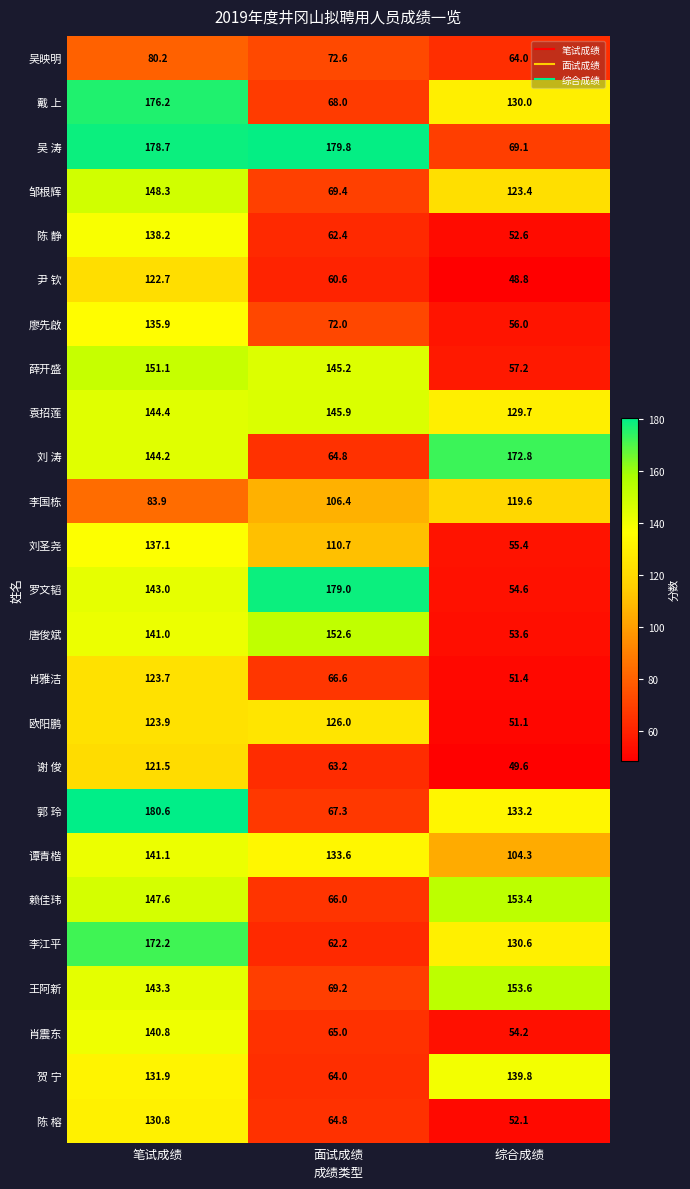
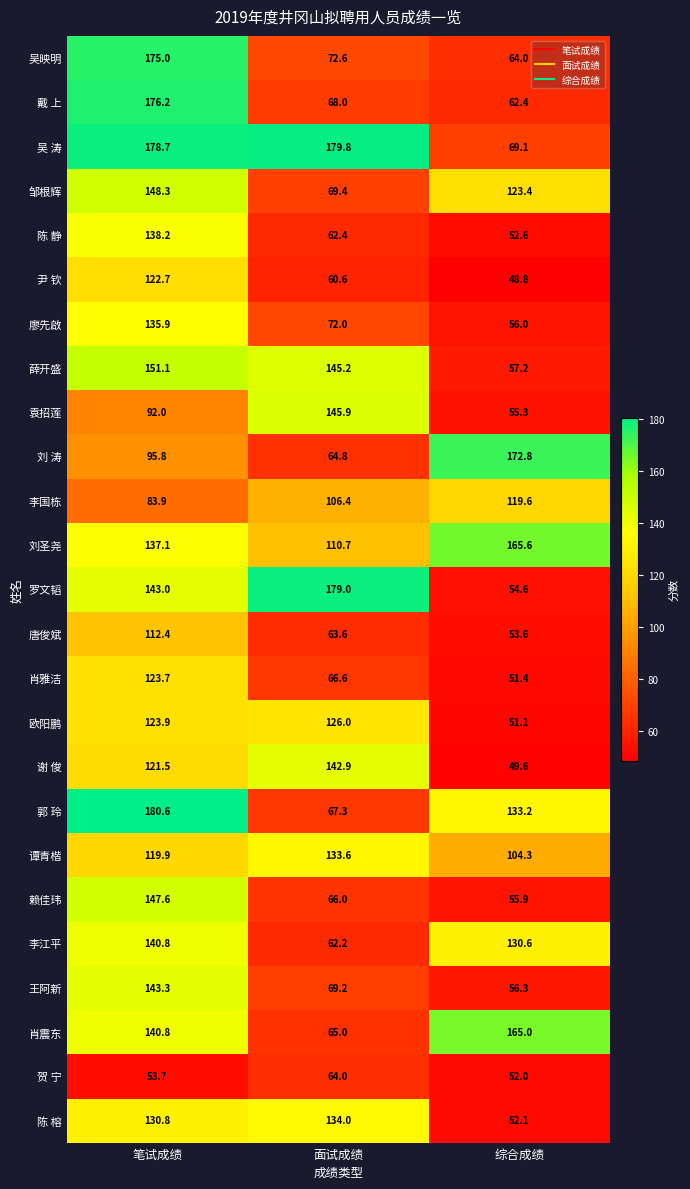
  {
    "吴映明": {
-     "笔试成绩": 80.2,
+     "笔试成绩": 175.0,
      "面试成绩": 72.6,
      "综合成绩": 64.0
    },
    "戴 上": {
      "笔试成绩": 176.2,
      "面试成绩": 68.0,
-     "综合成绩": 130.0
+     "综合成绩": 62.4
    },
    "吴 涛": {
      "笔试成绩": 178.7,
      "面试成绩": 179.8,
      "综合成绩": 69.1
    },
    "邹根辉": {
      "笔试成绩": 148.3,
      "面试成绩": 69.4,
      "综合成绩": 123.4
    },
    "陈 静": {
      "笔试成绩": 138.2,
      "面试成绩": 62.4,
      "综合成绩": 52.6
    },
    "尹 钦": {
      "笔试成绩": 122.7,
      "面试成绩": 60.6,
      "综合成绩": 48.8
    },
    "廖先啟": {
      "笔试成绩": 135.9,
      "面试成绩": 72.0,
      "综合成绩": 56.0
    },
    "薛开盛": {
      "笔试成绩": 151.1,
      "面试成绩": 145.2,
      "综合成绩": 57.2
    },
    "袁招莲": {
-     "笔试成绩": 144.4,
+     "笔试成绩": 92.0,
      "面试成绩": 145.9,
-     "综合成绩": 129.7
+     "综合成绩": 55.3
    },
    "刘 涛": {
-     "笔试成绩": 144.2,
+     "笔试成绩": 95.8,
      "面试成绩": 64.8,
      "综合成绩": 172.8
    },
    "李国栋": {
      "笔试成绩": 83.9,
      "面试成绩": 106.4,
      "综合成绩": 119.6
    },
    "刘圣尧": {
      "笔试成绩": 137.1,
      "面试成绩": 110.7,
-     "综合成绩": 55.4
+     "综合成绩": 165.6
    },
    "罗文韬": {
      "笔试成绩": 143.0,
      "面试成绩": 179.0,
      "综合成绩": 54.6
    },
    "唐俊斌": {
-     "笔试成绩": 141.0,
-     "面试成绩": 152.6,
+     "笔试成绩": 112.4,
+     "面试成绩": 63.6,
      "综合成绩": 53.6
    },
    "肖雅洁": {
      "笔试成绩": 123.7,
      "面试成绩": 66.6,
      "综合成绩": 51.4
    },
    "欧阳鹏": {
      "笔试成绩": 123.9,
      "面试成绩": 126.0,
      "综合成绩": 51.1
    },
    "谢 俊": {
      "笔试成绩": 121.5,
-     "面试成绩": 63.2,
+     "面试成绩": 142.9,
      "综合成绩": 49.6
    },
    "郭 玲": {
      "笔试成绩": 180.6,
      "面试成绩": 67.3,
      "综合成绩": 133.2
    },
    "谭青楷": {
-     "笔试成绩": 141.1,
+     "笔试成绩": 119.9,
      "面试成绩": 133.6,
      "综合成绩": 104.3
    },
    "赖佳玮": {
      "笔试成绩": 147.6,
      "面试成绩": 66.0,
-     "综合成绩": 153.4
+     "综合成绩": 55.9
    },
    "李江平": {
-     "笔试成绩": 172.2,
+     "笔试成绩": 140.8,
      "面试成绩": 62.2,
      "综合成绩": 130.6
    },
    "王阿新": {
      "笔试成绩": 143.3,
      "面试成绩": 69.2,
-     "综合成绩": 153.6
+     "综合成绩": 56.3
    },
    "肖震东": {
      "笔试成绩": 140.8,
      "面试成绩": 65.0,
-     "综合成绩": 54.2
+     "综合成绩": 165.0
    },
    "贺 宁": {
-     "笔试成绩": 131.9,
+     "笔试成绩": 53.7,
      "面试成绩": 64.0,
-     "综合成绩": 139.8
+     "综合成绩": 52.0
    },
    "陈 榕": {
      "笔试成绩": 130.8,
-     "面试成绩": 64.8,
+     "面试成绩": 134.0,
      "综合成绩": 52.1
    }
  }
